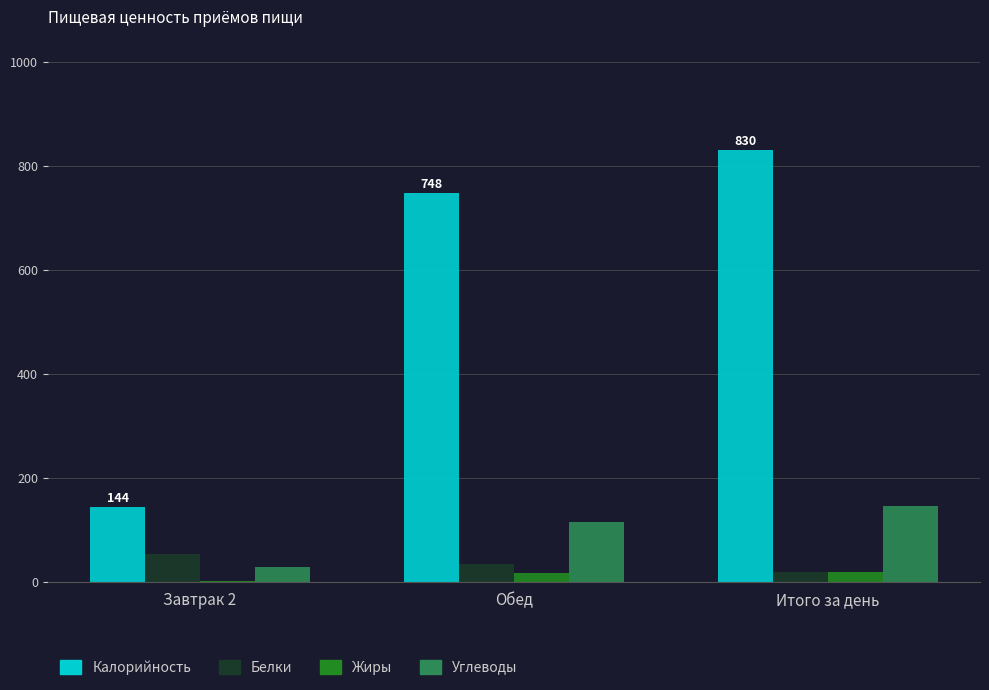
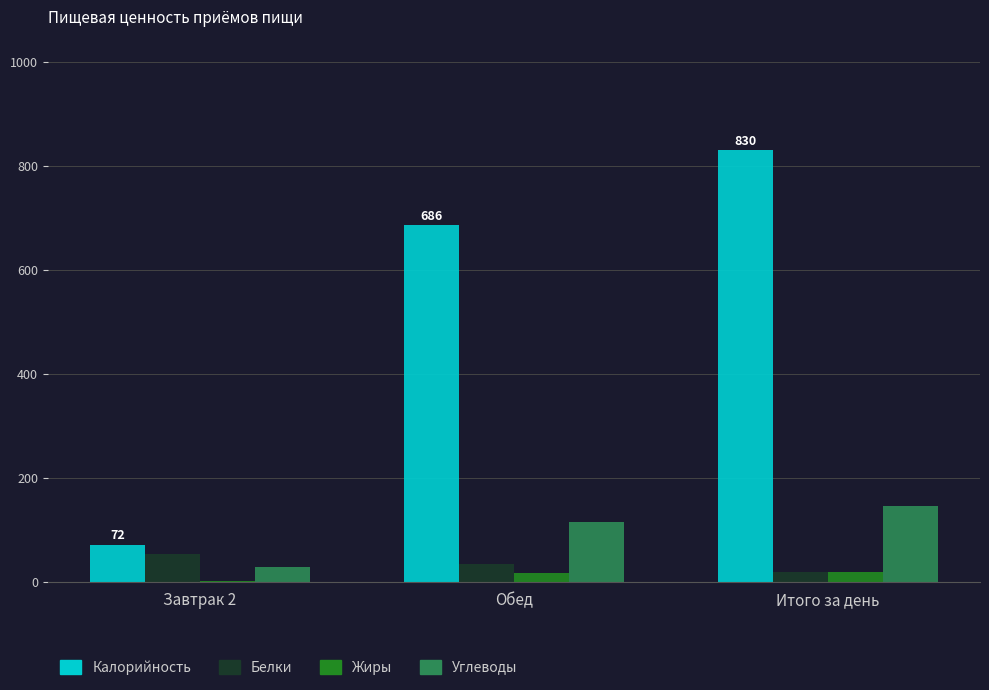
  {
    "Калорийность": {
-     "Завтрак 2": 144,
-     "Обед": 748,
+     "Завтрак 2": 72,
+     "Обед": 686,
      "Итого за день": 830
    },
    "Белки": {
      "Завтрак 2": 60,
      "Обед": 40,
      "Итого за день": 20
    }
  }
